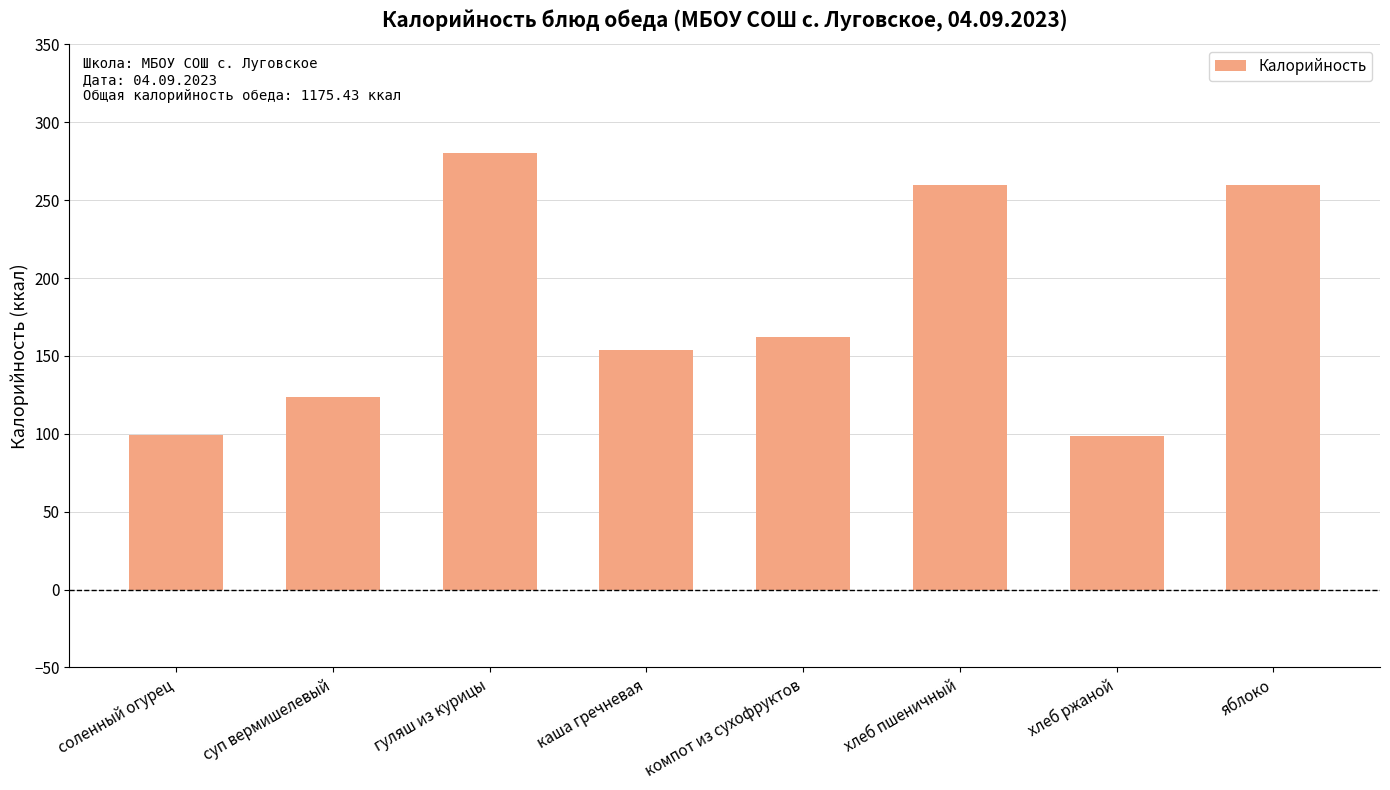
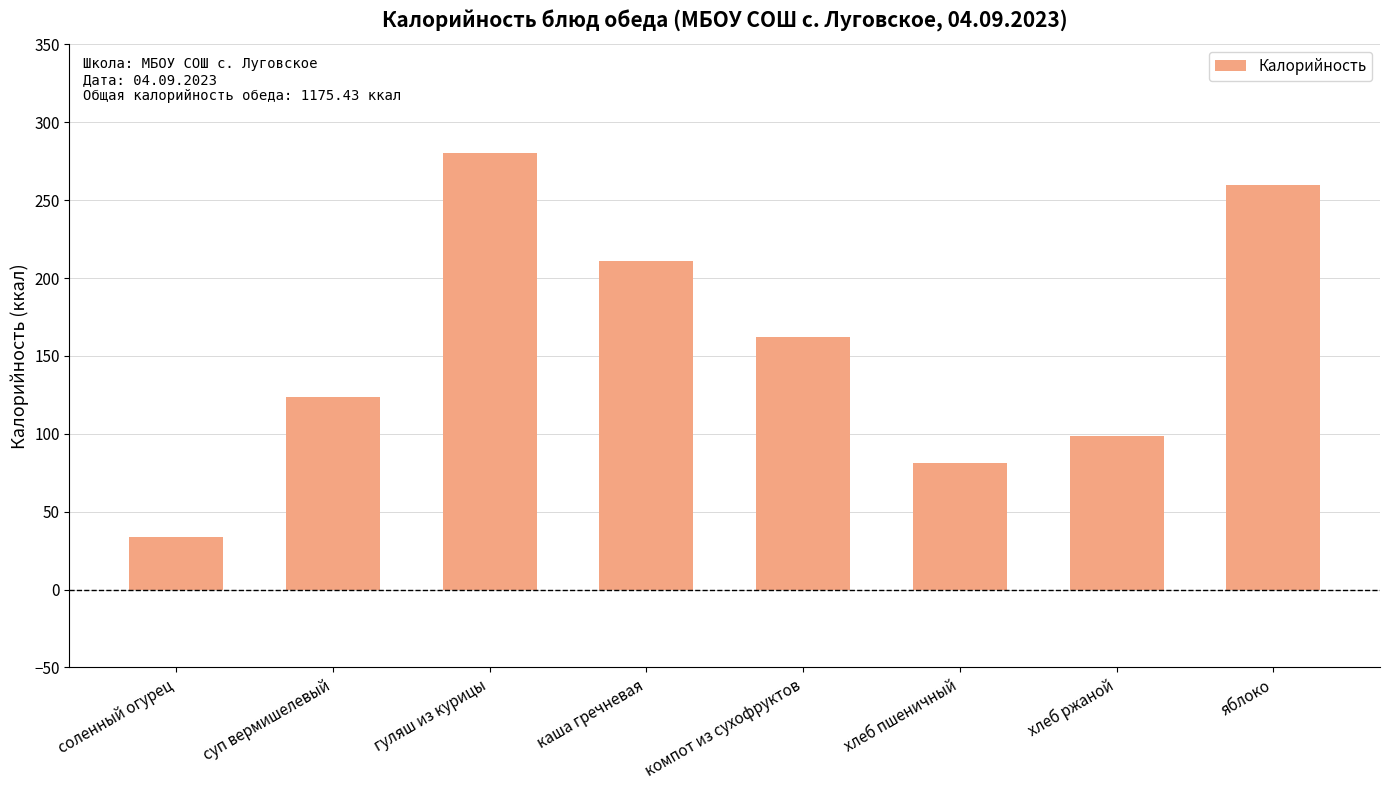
  {
-   "соленный огурец": 99,
+   "соленный огурец": 34,
    "суп вермишелевый": 124,
    "гуляш из курицы": 280,
-   "каша гречневая": 154,
+   "каша гречневая": 211,
    "компот из сухофруктов": 162,
-   "хлеб пшеничный": 260,
+   "хлеб пшеничный": 81,
    "хлеб ржаной": 99,
    "яблоко": 260
  }
